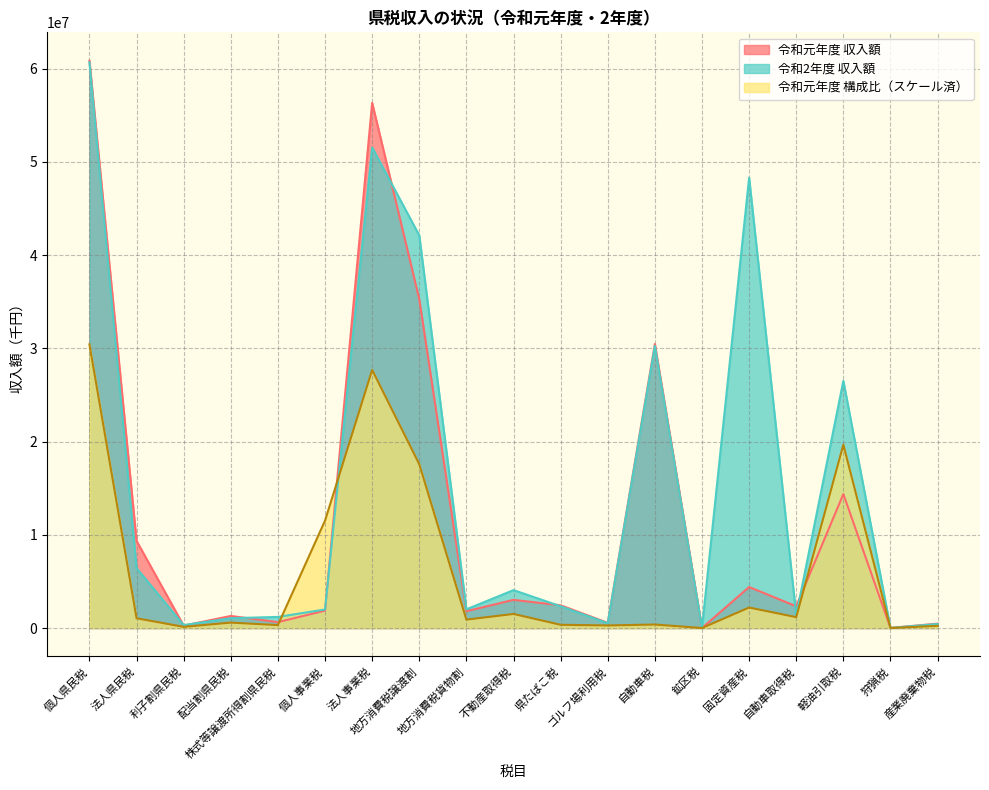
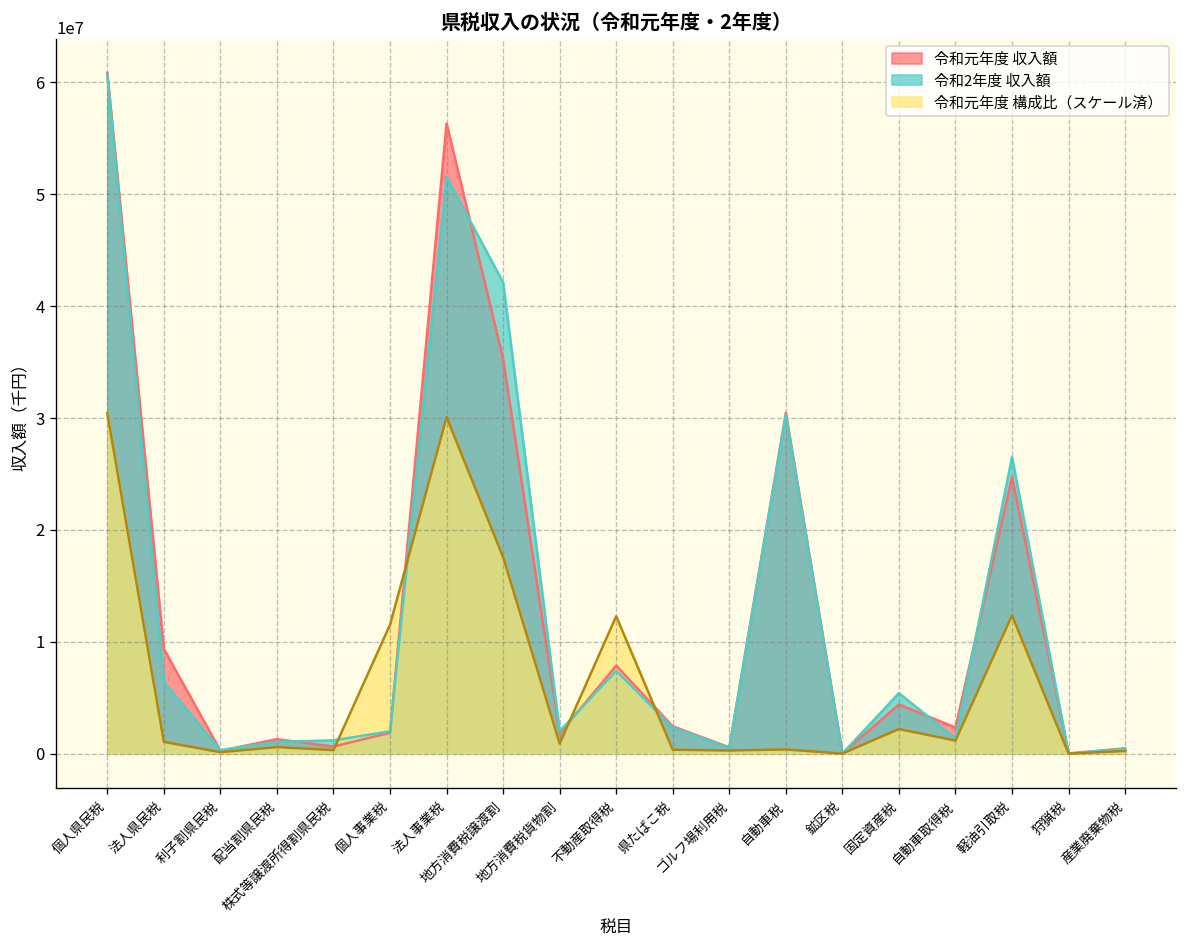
  {
    "令和元年度 収入額": {
      "法人県民税": 9000000,
      "株式等譲渡所得割県民税": 1000000,
      "法人事業税": 56000000,
      "地方消費税譲渡割": 35000000,
-     "不動産取得税": 3000000,
+     "不動産取得税": 8000000,
      "固定資産税": 4000000,
      "自動車取得税": 2000000,
-     "軽油引取税": 14000000
+     "軽油引取税": 25000000
    },
    "令和2年度 収入額": {
      "法人県民税": 6000000,
      "株式等譲渡所得割県民税": 1000000,
      "法人事業税": 52000000,
      "地方消費税譲渡割": 42000000,
-     "不動産取得税": 4000000,
-     "固定資産税": 48000000,
+     "不動産取得税": 7000000,
+     "固定資産税": 5000000,
      "軽油引取税": 27000000
    },
    "令和元年度 構成比（スケール済）": {
      "個人県民税": 30000000,
      "法人県民税": 1000000,
      "配当割県民税": 1000000,
      "株式等譲渡所得割県民税": 0,
      "個人事業税": 12000000,
-     "法人事業税": 28000000,
+     "法人事業税": 30000000,
      "地方消費税譲渡割": 18000000,
      "地方消費税貨物割": 1000000,
-     "不動産取得税": 2000000,
+     "不動産取得税": 12000000,
      "県たばこ税": 0,
      "自動車税": 0,
      "固定資産税": 2000000,
-     "軽油引取税": 20000000
+     "軽油引取税": 12000000
    }
  }
